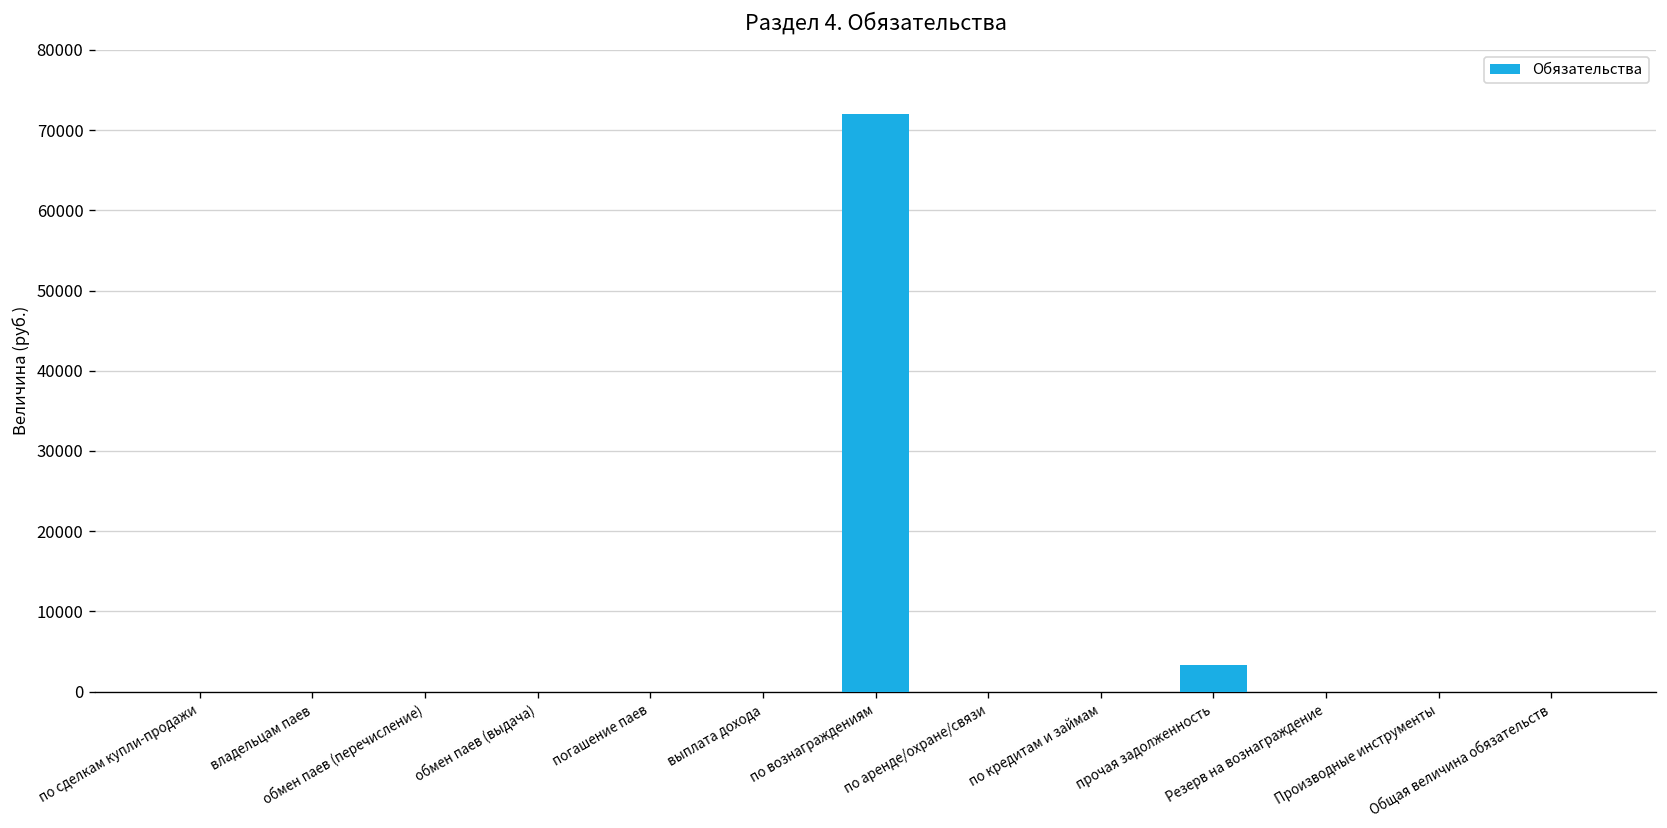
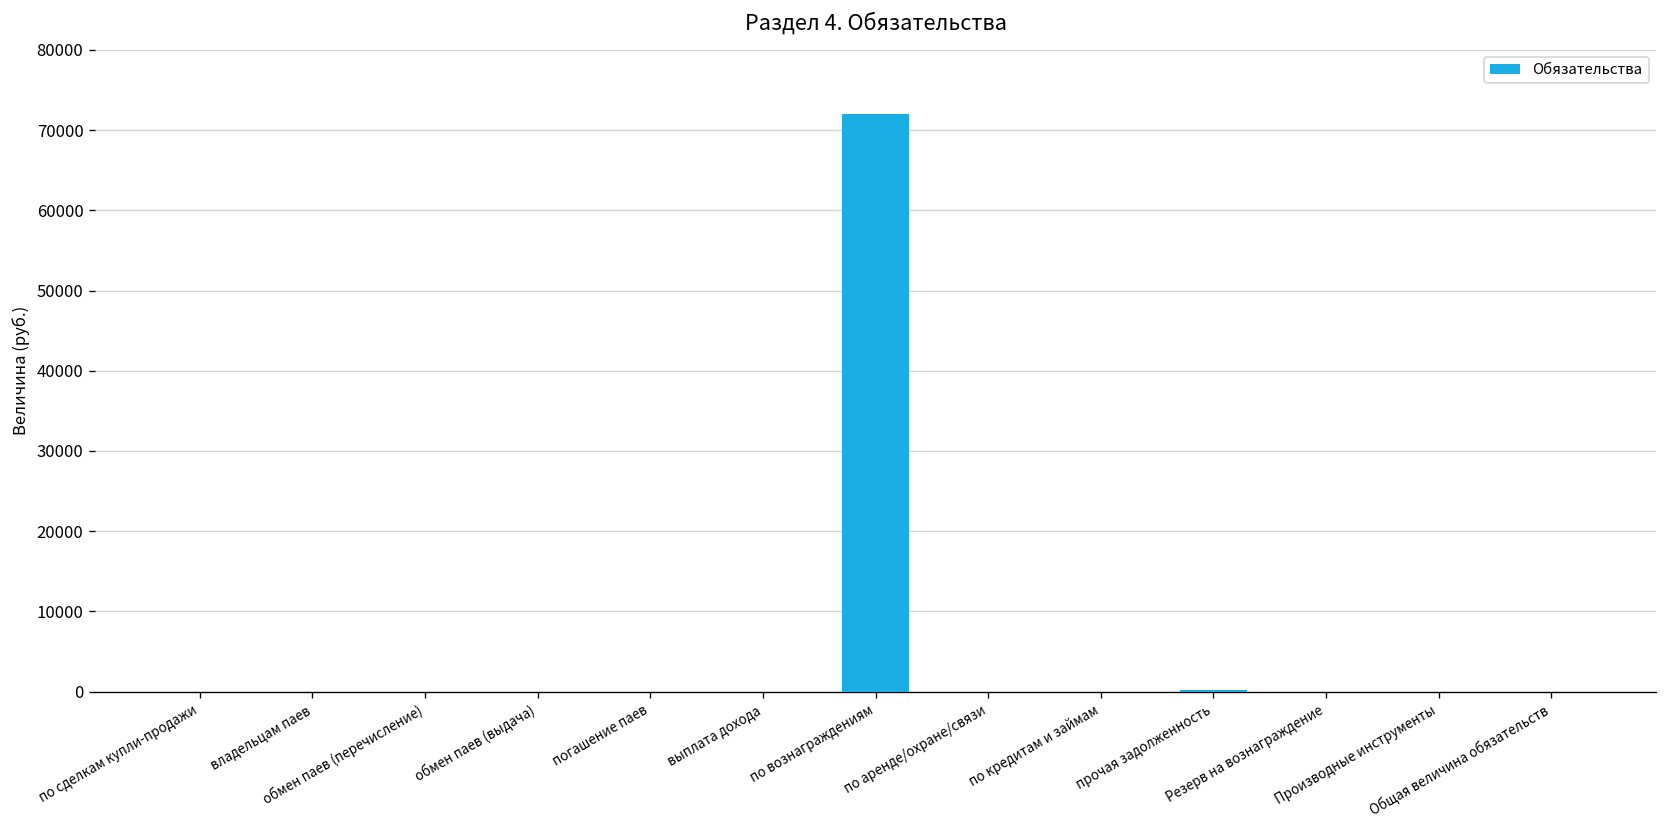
  {
    "по сделкам купли-продажи": 0,
    "владельцам паев": 0,
    "обмен паев (перечисление)": 0,
    "обмен паев (выдача)": 0,
    "погашение паев": 0,
    "выплата дохода": 0,
    "по вознаграждениям": 72000,
    "по аренде/охране/связи": 0,
    "по кредитам и займам": 0,
-   "прочая задолженность": 3000,
+   "прочая задолженность": 0,
    "Резерв на вознаграждение": 0,
    "Производные инструменты": 0,
    "Общая величина обязательств": 0
  }
